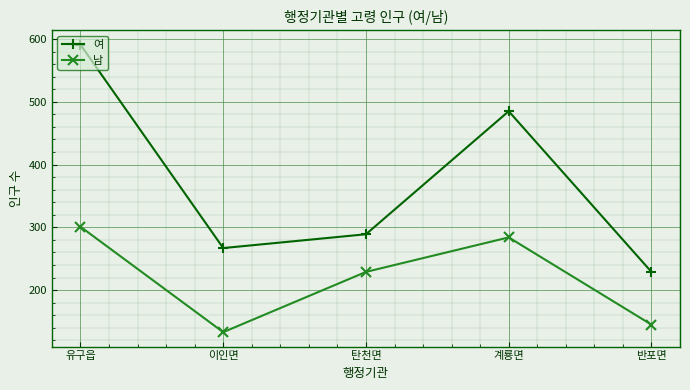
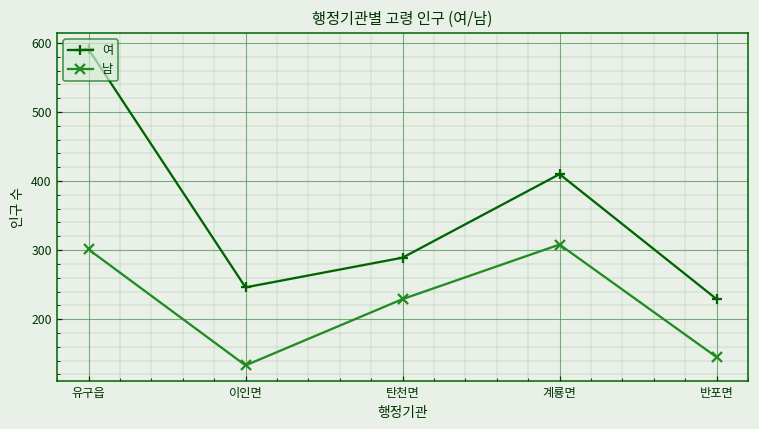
  {
    "여": {
-     "이인면": 270,
+     "이인면": 250,
      "탄천면": 290,
-     "계룡면": 490,
+     "계룡면": 410,
      "반포면": 230
    },
    "남": {
      "유구읍": 300,
      "이인면": 130,
      "탄천면": 230,
-     "계룡면": 280,
+     "계룡면": 310,
      "반포면": 150
    }
  }
